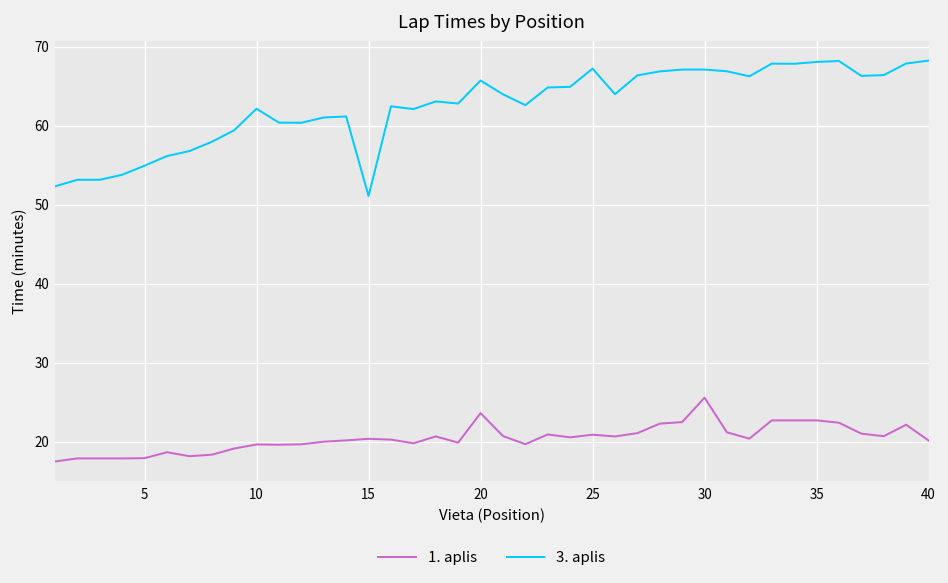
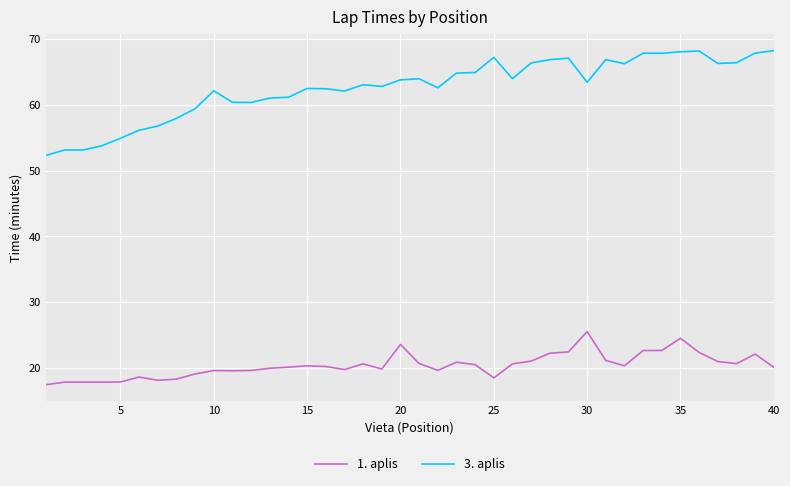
  {
    "1. aplis": {
      "5": 18,
      "10": 20,
      "15": 20,
      "20": 24,
-     "25": 21,
+     "25": 19,
      "30": 26,
-     "35": 23,
+     "35": 25,
      "40": 20
    },
    "3. aplis": {
      "5": 55,
      "10": 62,
-     "15": 51,
-     "20": 66,
+     "15": 62,
+     "20": 64,
      "25": 67,
-     "30": 67,
+     "30": 63,
      "35": 68,
      "40": 68
    }
  }
